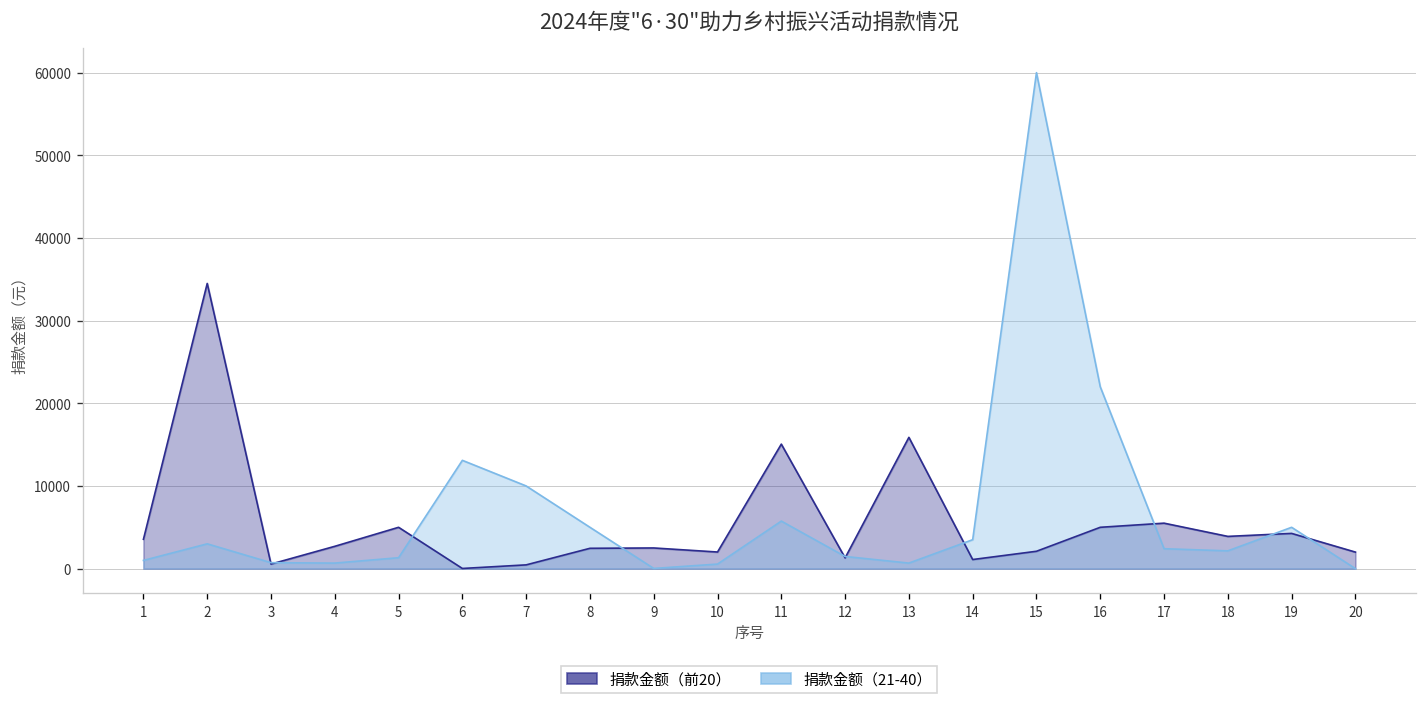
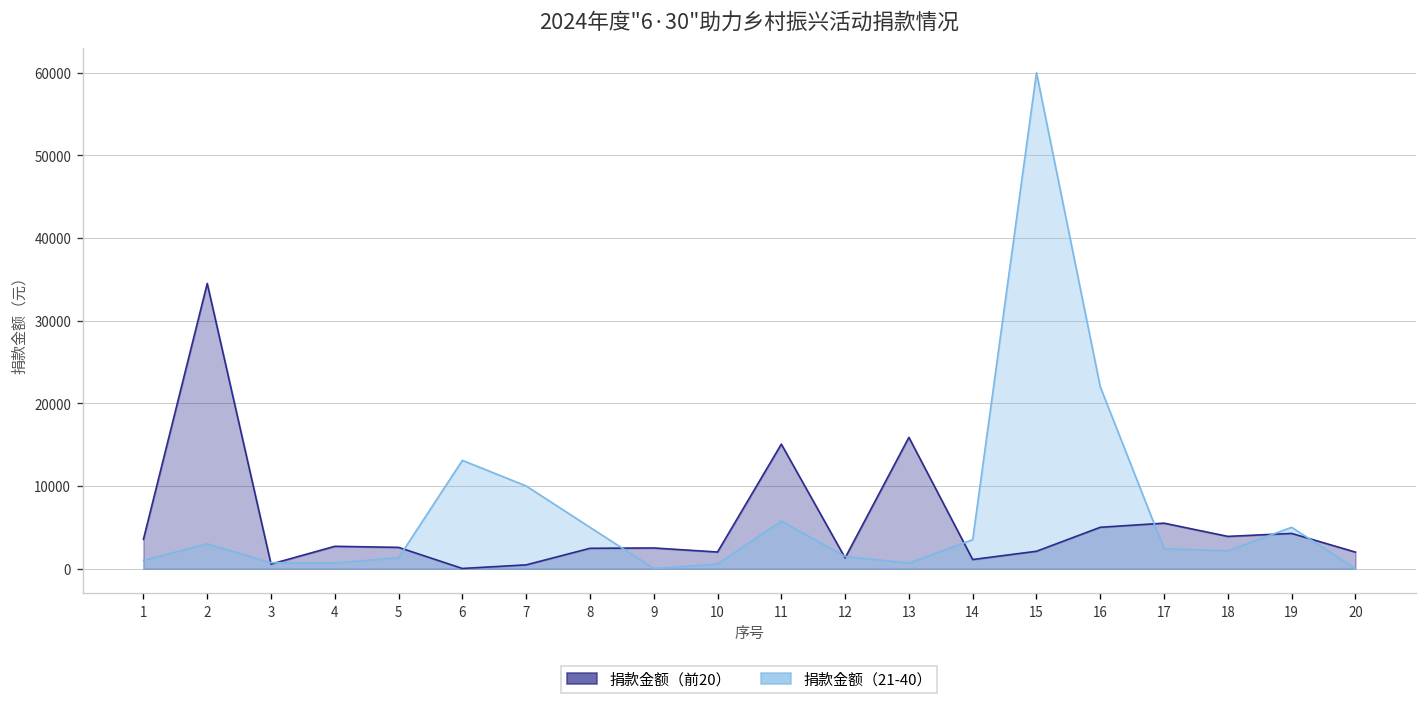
  {
    "捐款金额（前20）": {
      "1": 4000,
      "2": 35000,
      "4": 3000,
-     "5": 5000,
+     "5": 3000,
      "6": 0,
      "7": 0,
      "8": 2000,
      "9": 3000,
      "10": 2000,
      "11": 15000,
      "13": 16000,
      "14": 1000,
      "15": 2000,
      "16": 5000,
      "17": 6000,
      "18": 4000,
      "19": 4000,
      "20": 2000
    },
    "捐款金额（21-40）": {
      "1": 1000,
      "2": 3000,
      "4": 1000,
      "5": 1000,
      "6": 13000,
      "7": 10000,
      "8": 5000,
      "9": 0,
      "10": 1000,
      "11": 6000,
      "13": 1000,
      "14": 4000,
      "15": 60000,
      "16": 22000,
      "17": 2000,
      "18": 2000,
      "19": 5000,
      "20": 0
    }
  }
